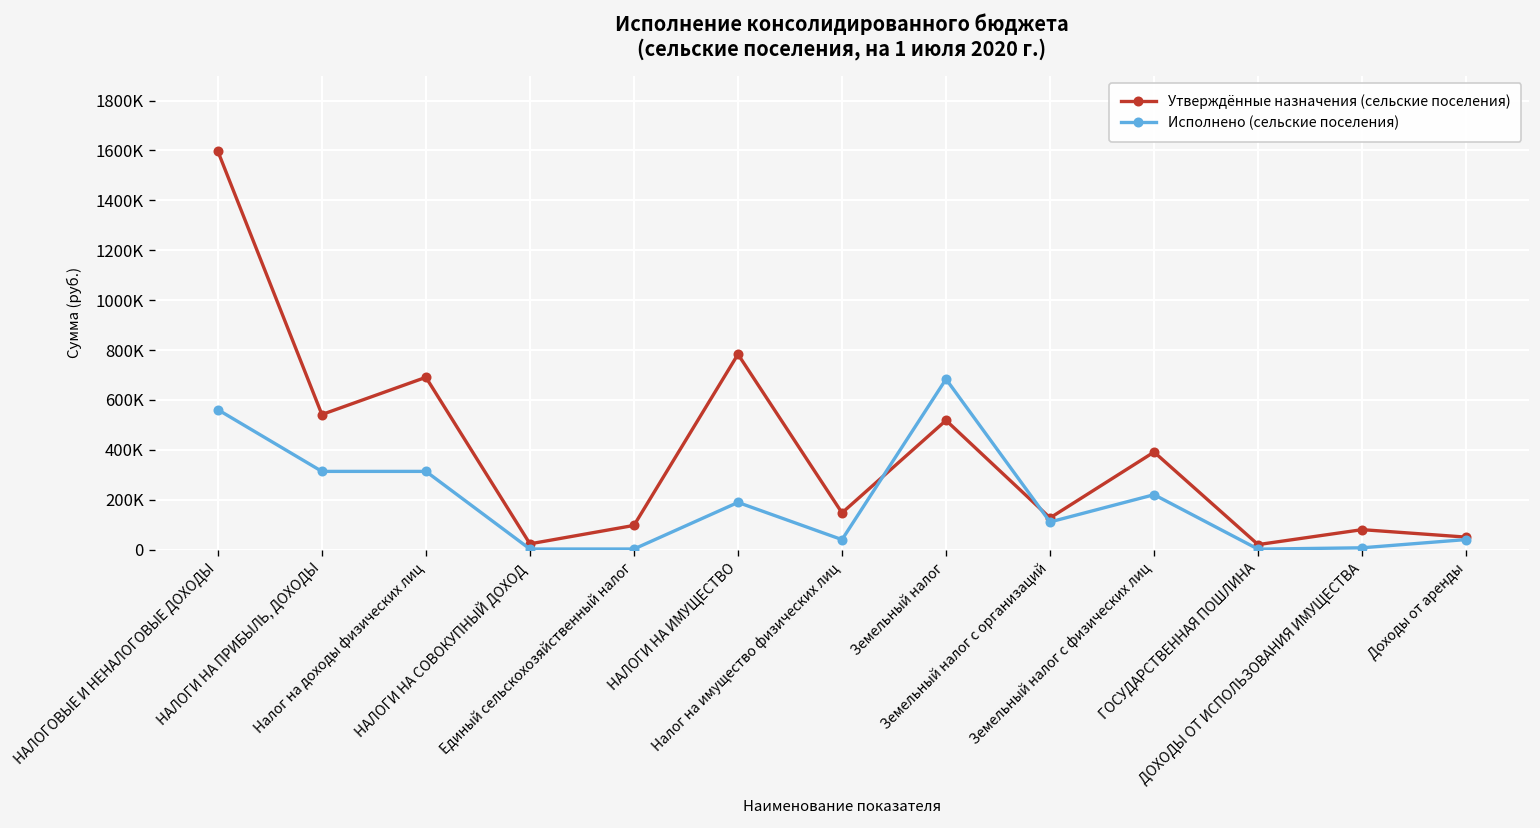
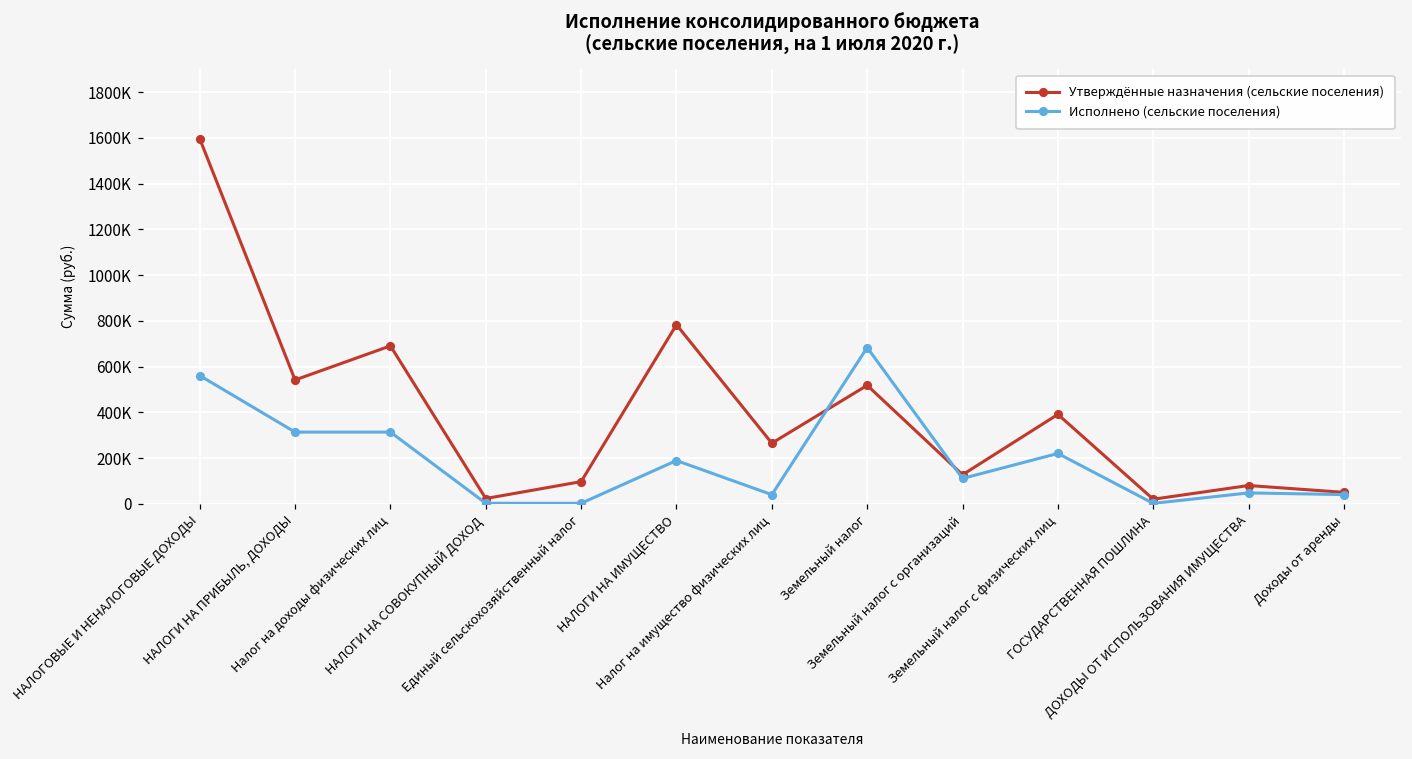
  {
    "Утверждённые назначения (сельские поселения)": {
      "НАЛОГОВЫЕ И НЕНАЛОГОВЫЕ ДОХОДЫ": 1600000,
      "НАЛОГИ НА ПРИБЫЛЬ, ДОХОДЫ": 540000,
      "Налог на доходы физических лиц": 690000,
      "НАЛОГИ НА СОВОКУПНЫЙ ДОХОД": 20000,
      "Единый сельскохозяйственный налог": 100000,
      "НАЛОГИ НА ИМУЩЕСТВО": 780000,
-     "Налог на имущество физических лиц": 150000,
+     "Налог на имущество физических лиц": 270000,
      "Земельный налог": 520000,
      "Земельный налог с организаций": 130000,
      "Земельный налог с физических лиц": 390000,
      "ГОСУДАРСТВЕННАЯ ПОШЛИНА": 20000,
      "ДОХОДЫ ОТ ИСПОЛЬЗОВАНИЯ ИМУЩЕСТВА": 80000
    },
    "Исполнено (сельские поселения)": {
      "НАЛОГОВЫЕ И НЕНАЛОГОВЫЕ ДОХОДЫ": 560000,
      "НАЛОГИ НА ПРИБЫЛЬ, ДОХОДЫ": 310000,
      "Налог на доходы физических лиц": 310000,
      "НАЛОГИ НА СОВОКУПНЫЙ ДОХОД": 0,
      "Единый сельскохозяйственный налог": 0,
      "НАЛОГИ НА ИМУЩЕСТВО": 190000,
      "Налог на имущество физических лиц": 40000,
      "Земельный налог": 680000,
      "Земельный налог с организаций": 110000,
      "Земельный налог с физических лиц": 220000,
      "ГОСУДАРСТВЕННАЯ ПОШЛИНА": 0,
-     "ДОХОДЫ ОТ ИСПОЛЬЗОВАНИЯ ИМУЩЕСТВА": 10000
+     "ДОХОДЫ ОТ ИСПОЛЬЗОВАНИЯ ИМУЩЕСТВА": 50000
    }
  }
